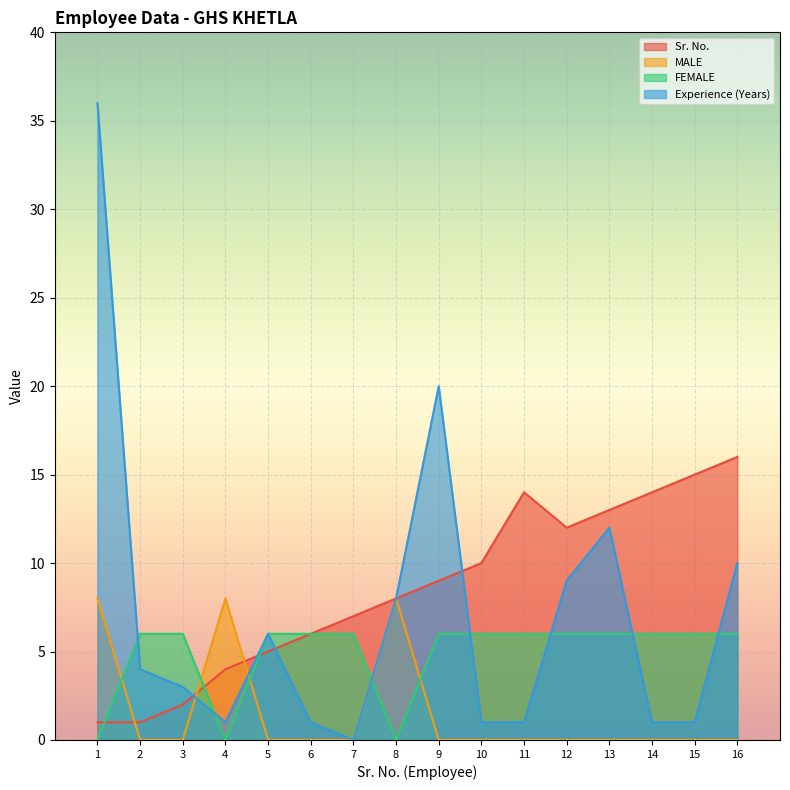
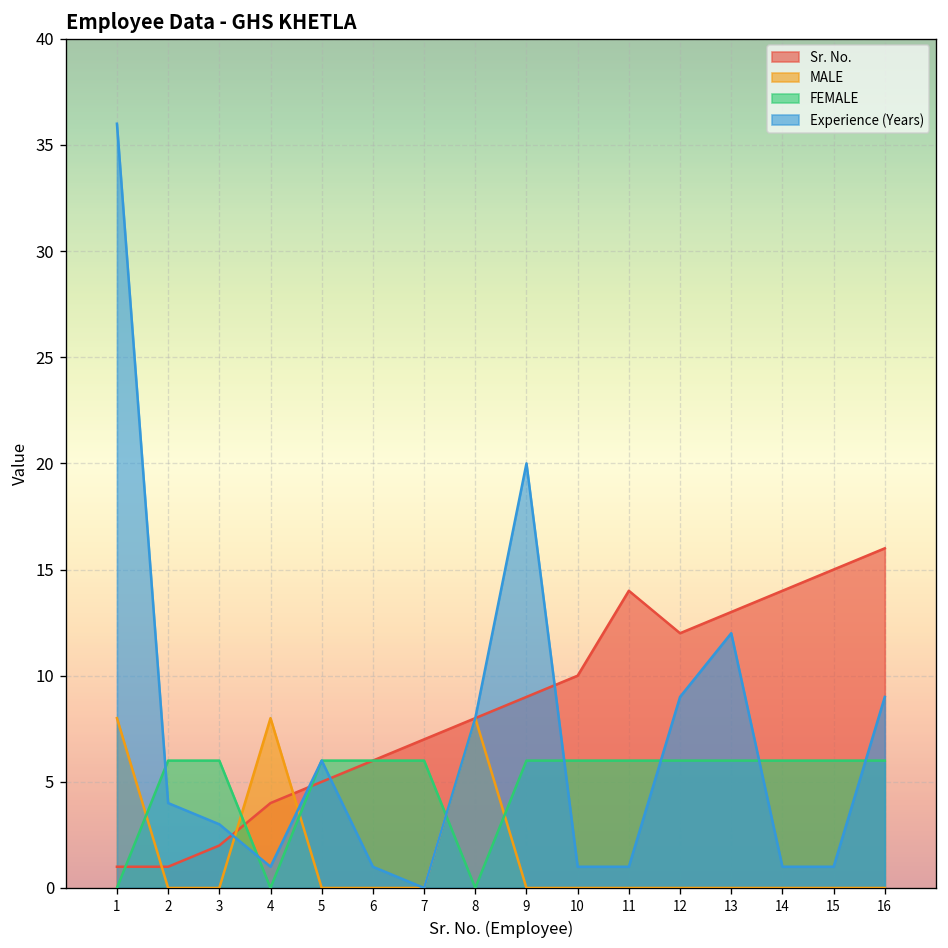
  {
    "Sr. No.": {
      "1": 1,
      "2": 1,
      "3": 2,
      "4": 4,
      "5": 5,
      "7": 7,
      "9": 9,
      "10": 10,
      "11": 14,
      "12": 12,
      "13": 13,
      "14": 14,
      "15": 15,
      "16": 16
    },
    "MALE": {
      "1": 8,
      "2": 0,
      "3": 0,
      "4": 8,
      "5": 0,
      "6": 0,
      "9": 0,
      "10": 0,
      "11": 0,
      "12": 0,
      "13": 0,
      "14": 0,
      "15": 0,
      "16": 0
    },
    "FEMALE": {
      "1": 0,
      "2": 6,
      "3": 6,
      "4": 0,
      "7": 6,
      "8": 0,
      "9": 6,
      "10": 6,
      "11": 6,
      "12": 6,
      "13": 6,
      "14": 6,
      "15": 6,
      "16": 6
    },
    "Experience (Years)": {
      "1": 36,
      "2": 4,
      "3": 3,
      "4": 1,
      "6": 1,
      "9": 20,
      "10": 1,
      "11": 1,
      "12": 9,
      "13": 12,
      "14": 1,
      "15": 1,
-     "16": 10
+     "16": 9
    }
  }
